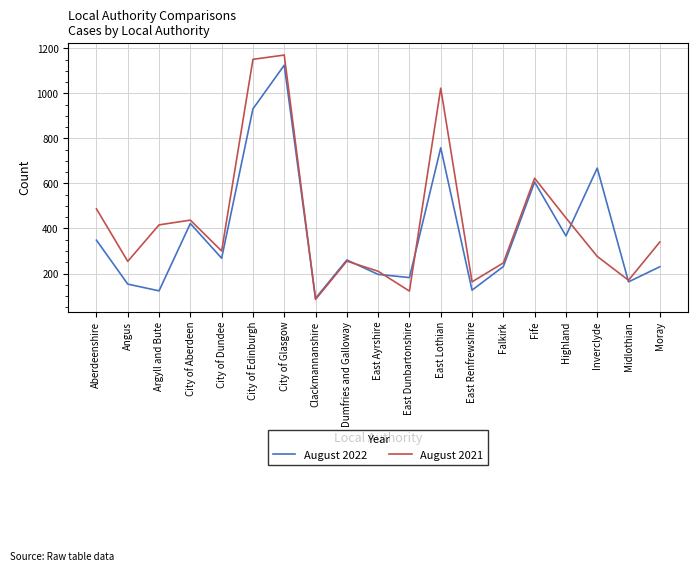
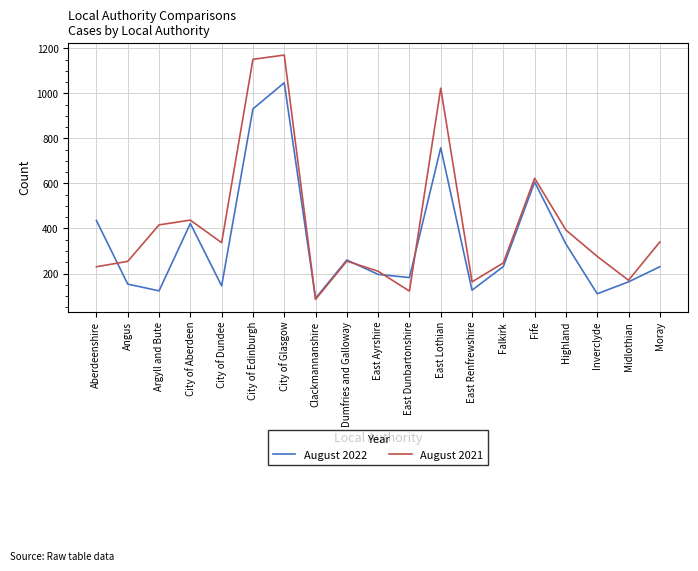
  {
    "August 2022": {
-     "Aberdeenshire": 350,
+     "Aberdeenshire": 440,
      "Angus": 150,
      "Argyll and Bute": 120,
      "City of Aberdeen": 420,
-     "City of Dundee": 270,
+     "City of Dundee": 150,
      "City of Edinburgh": 930,
-     "City of Glasgow": 1130,
+     "City of Glasgow": 1050,
      "East Ayrshire": 200,
      "East Dunbartonshire": 180,
      "East Lothian": 760,
      "East Renfrewshire": 130,
      "Falkirk": 230,
      "Fife": 610,
-     "Highland": 370,
-     "Inverclyde": 670,
+     "Highland": 330,
+     "Inverclyde": 110,
      "Moray": 230
    },
    "August 2021": {
-     "Aberdeenshire": 490,
+     "Aberdeenshire": 230,
      "Angus": 250,
      "Argyll and Bute": 420,
      "City of Aberdeen": 440,
-     "City of Dundee": 300,
+     "City of Dundee": 340,
      "City of Edinburgh": 1150,
      "City of Glasgow": 1170,
      "East Ayrshire": 210,
      "East Dunbartonshire": 120,
      "East Lothian": 1020,
      "East Renfrewshire": 160,
      "Falkirk": 250,
      "Fife": 620,
-     "Highland": 450,
+     "Highland": 390,
      "Inverclyde": 280,
      "Moray": 340
    }
  }
